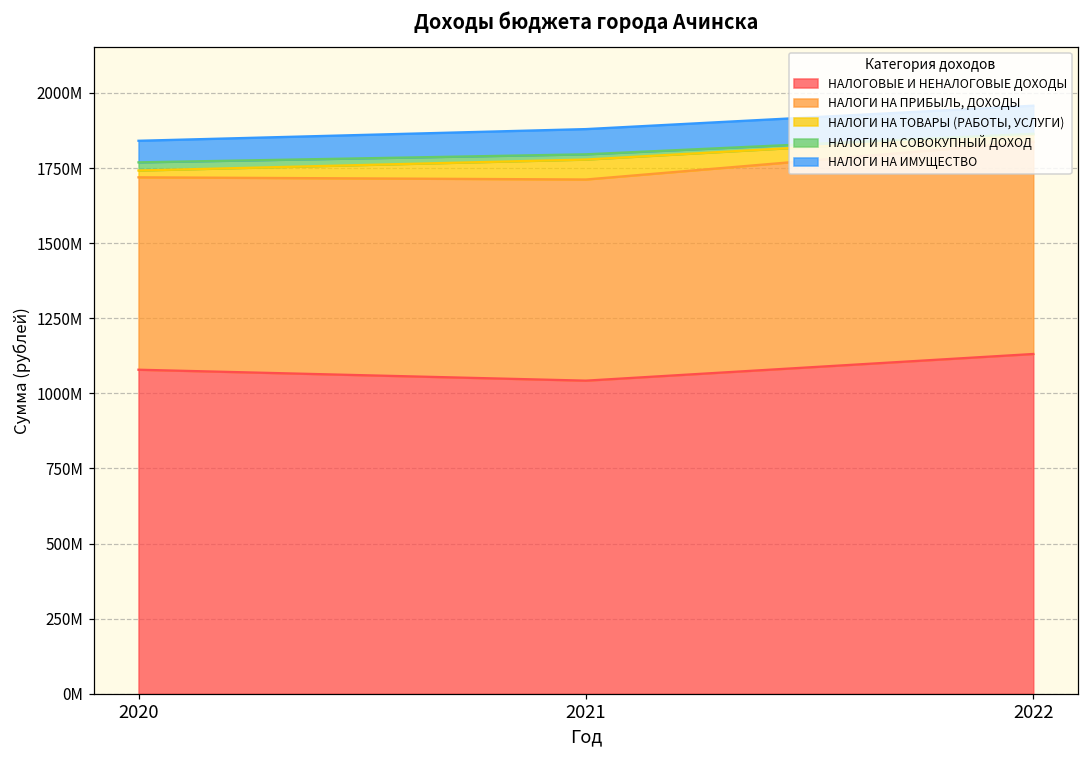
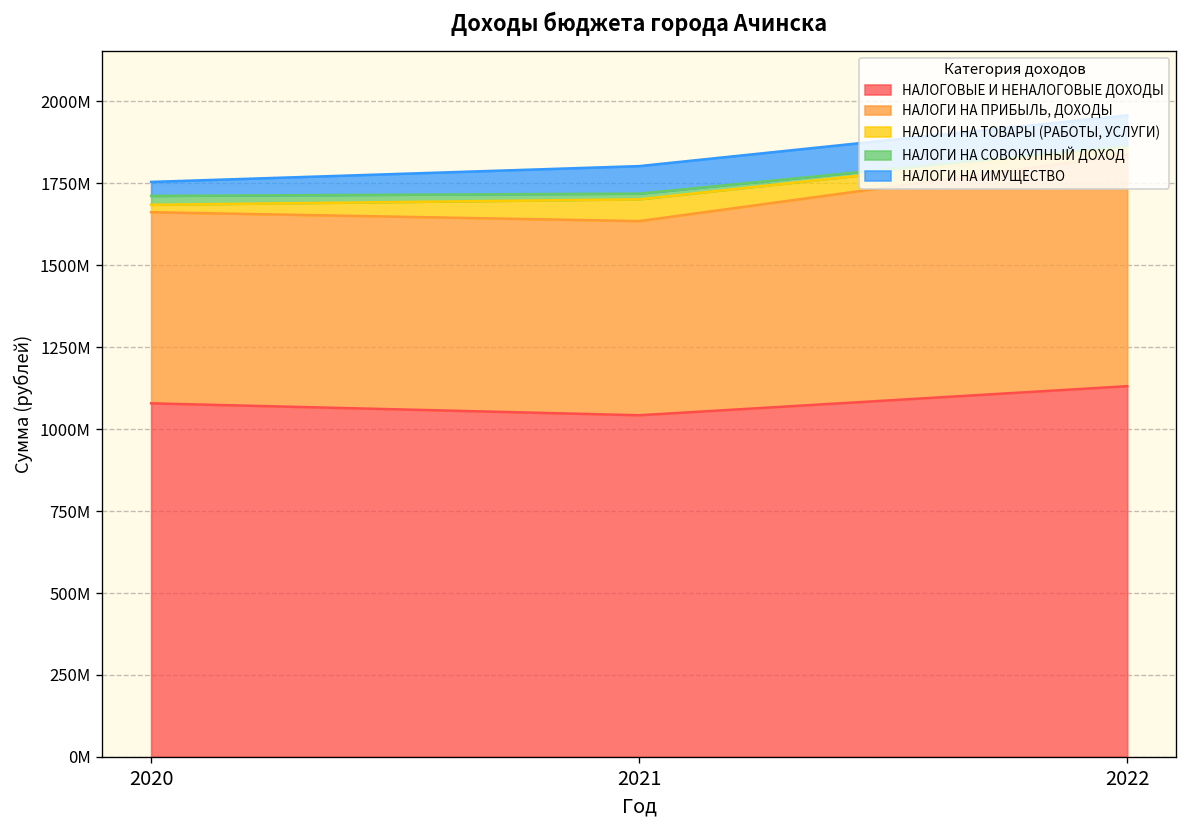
  {
    "НАЛОГОВЫЕ И НЕНАЛОГОВЫЕ ДОХОДЫ": {
      "2020": 1080000000,
      "2021": 1040000000,
      "2022": 1130000000
    },
    "НАЛОГИ НА ПРИБЫЛЬ, ДОХОДЫ": {
-     "2020": 640000000,
-     "2021": 670000000
+     "2020": 580000000,
+     "2021": 590000000
    },
    "НАЛОГИ НА ТОВАРЫ (РАБОТЫ, УСЛУГИ)": {
      "2020": 20000000,
      "2021": 70000000
    },
    "НАЛОГИ НА СОВОКУПНЫЙ ДОХОД": {
      "2020": 30000000,
      "2021": 20000000
    },
    "НАЛОГИ НА ИМУЩЕСТВО": {
-     "2020": 70000000,
+     "2020": 40000000,
      "2021": 80000000
    }
  }
